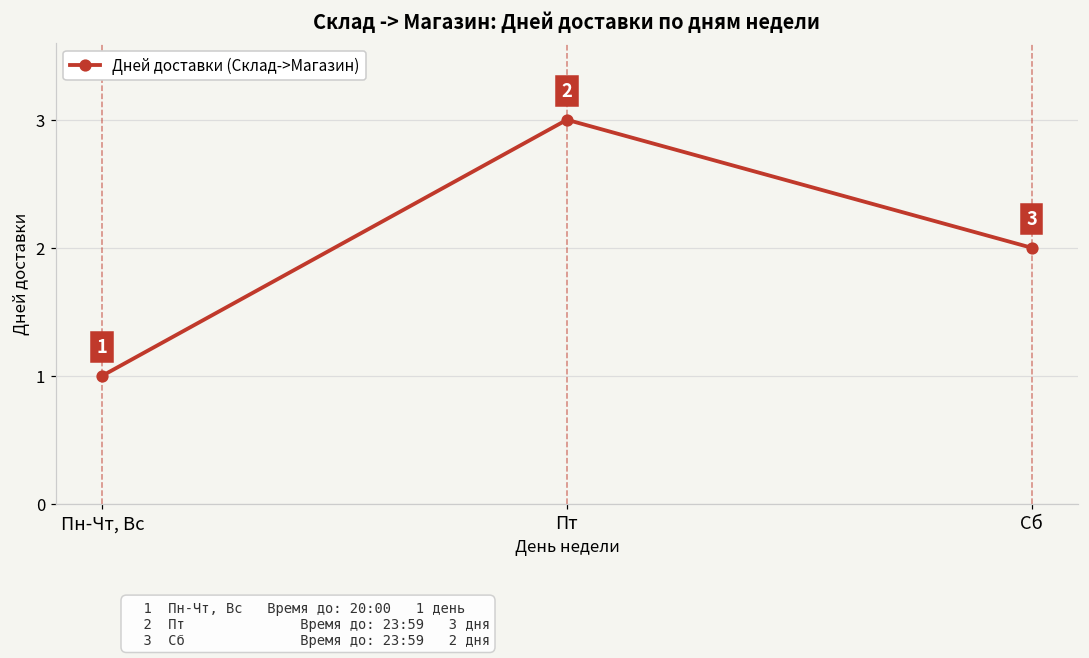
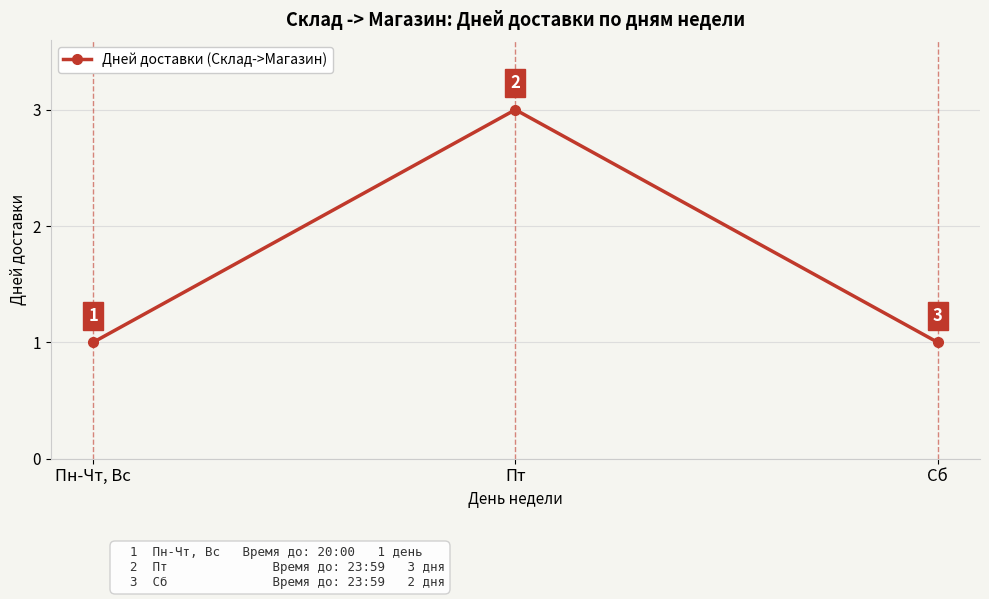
  {
-   "Сб": 2
+   "Сб": 1
  }
